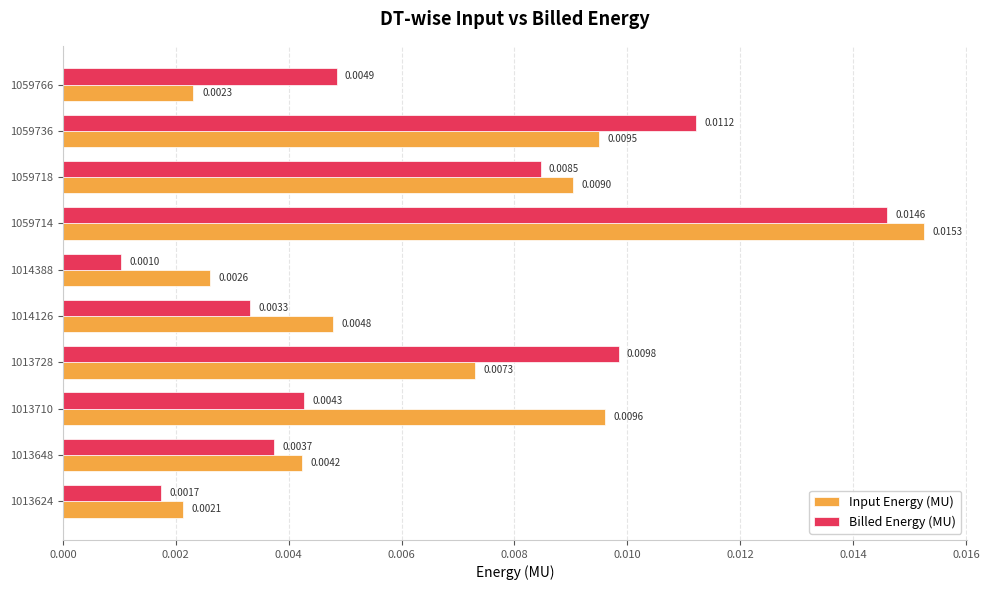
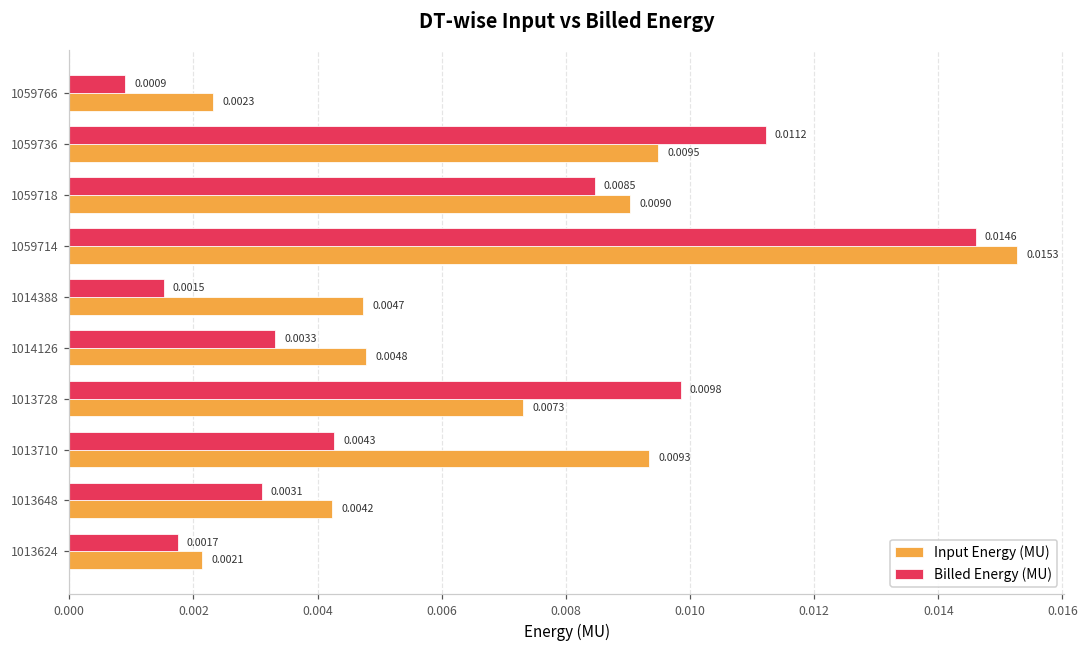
  {
    "Input Energy (MU)": {
      "1059766": 0.0023,
      "1059736": 0.0095,
      "1059718": 0.0090,
      "1059714": 0.0153,
-     "1014388": 0.0026,
+     "1014388": 0.0047,
      "1014126": 0.0048,
      "1013728": 0.0073,
-     "1013710": 0.0096,
+     "1013710": 0.0093,
      "1013648": 0.0042,
      "1013624": 0.0021
    },
    "Billed Energy (MU)": {
-     "1059766": 0.0049,
+     "1059766": 0.0009,
      "1059736": 0.0112,
      "1059718": 0.0085,
      "1059714": 0.0146,
-     "1014388": 0.0010,
+     "1014388": 0.0015,
      "1014126": 0.0033,
      "1013728": 0.0098,
      "1013710": 0.0043,
-     "1013648": 0.0037,
+     "1013648": 0.0031,
      "1013624": 0.0017
    }
  }
